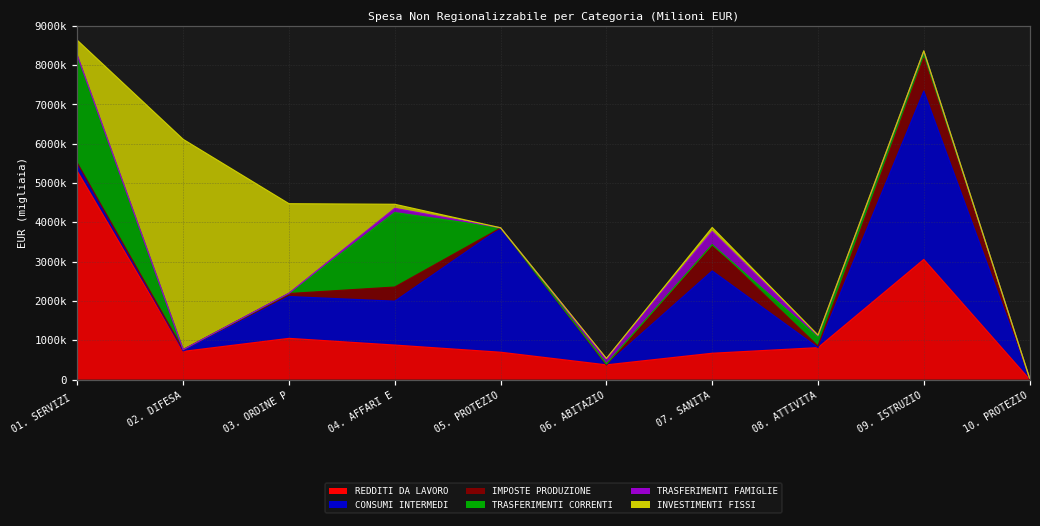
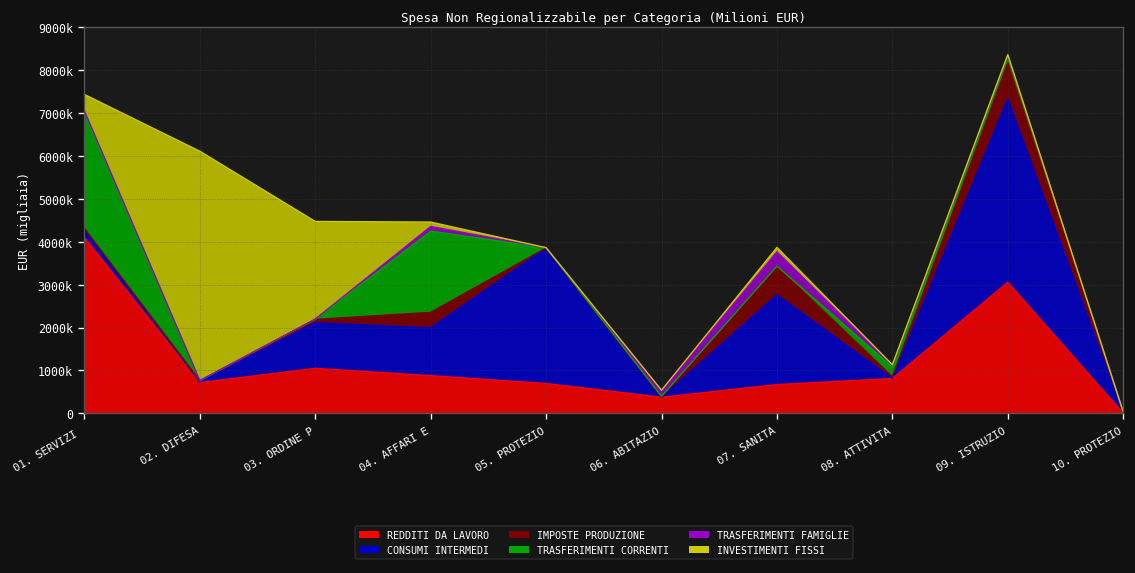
  {
    "REDDITI DA LAVORO": {
-     "01. SERVIZI": 5300000,
+     "01. SERVIZI": 4100000,
      "03. ORDINE P": 1000000,
      "04. AFFARI E": 900000,
      "05. PROTEZIO": 700000,
      "07. SANITA": 700000,
      "09. ISTRUZIO": 3100000
    },
    "CONSUMI INTERMEDI": {
      "03. ORDINE P": 1100000,
      "04. AFFARI E": 1100000,
      "07. SANITA": 2100000,
      "09. ISTRUZIO": 4300000
    },
    "IMPOSTE PRODUZIONE": {
      "04. AFFARI E": 400000,
      "09. ISTRUZIO": 800000
    },
    "TRASFERIMENTI FAMIGLIE": {
      "04. AFFARI E": 100000,
      "07. SANITA": 300000
    },
    "INVESTIMENTI FISSI": {
      "01. SERVIZI": 400000,
      "02. DIFESA": 5300000,
      "03. ORDINE P": 2300000,
      "04. AFFARI E": 100000,
      "07. SANITA": 100000
    }
  }
